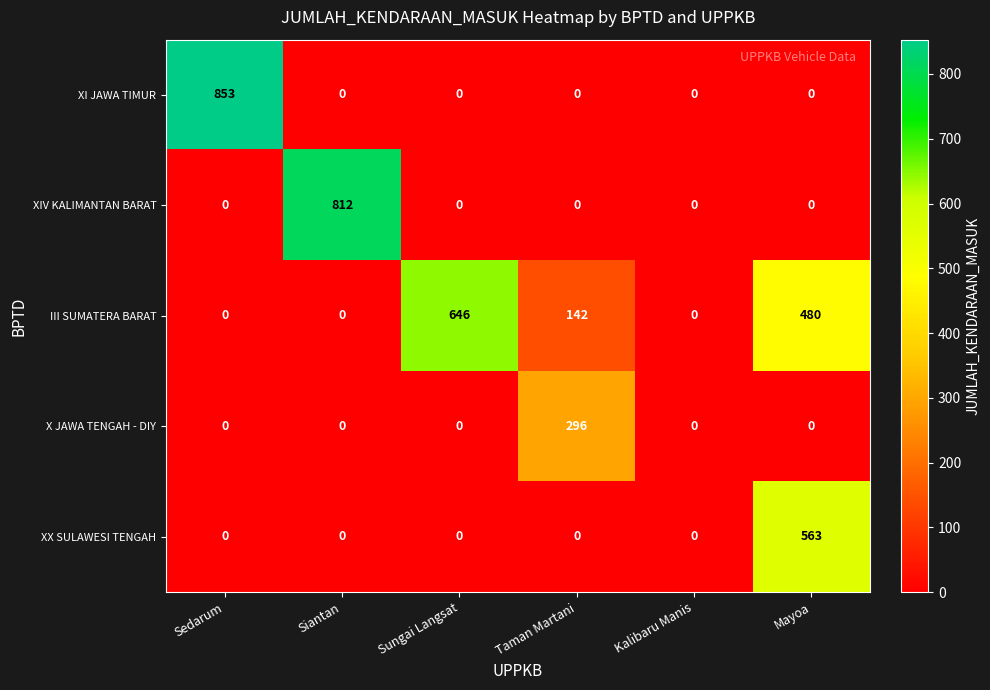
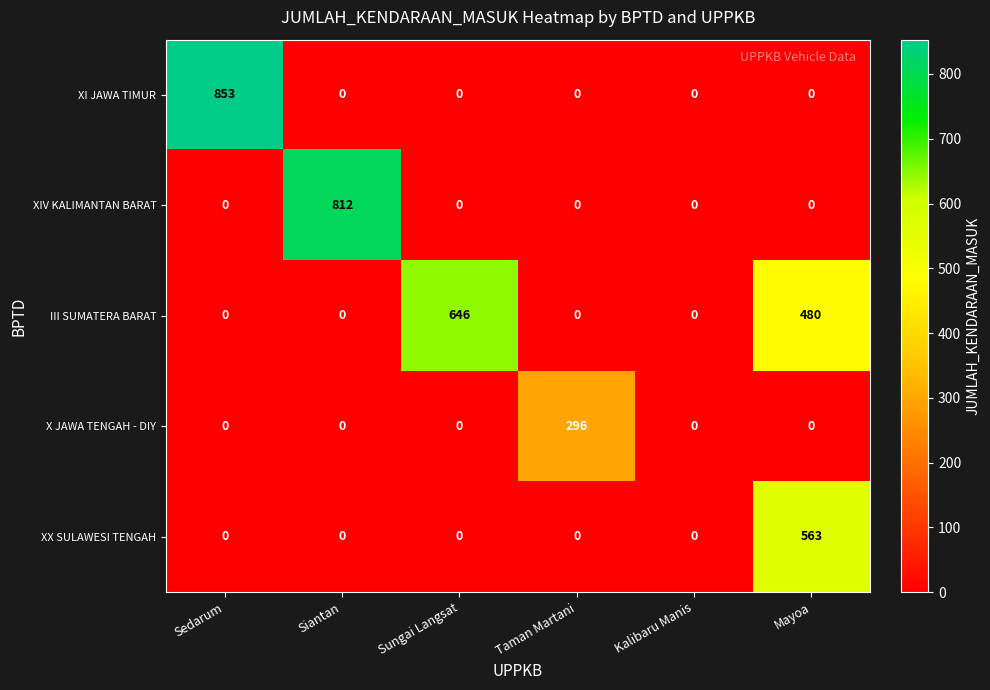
  {
    "XI JAWA TIMUR": {
      "Sedarum": 853,
      "Siantan": 0,
      "Sungai Langsat": 0,
      "Taman Martani": 0,
      "Kalibaru Manis": 0
    },
    "XIV KALIMANTAN BARAT": {
      "Sedarum": 0,
      "Siantan": 812,
      "Sungai Langsat": 0,
      "Taman Martani": 0,
      "Kalibaru Manis": 0,
      "Mayoa": 0
    },
    "III SUMATERA BARAT": {
      "Sedarum": 0,
      "Siantan": 0,
      "Sungai Langsat": 646,
-     "Taman Martani": 142,
+     "Taman Martani": 0,
      "Kalibaru Manis": 0,
      "Mayoa": 480
    },
    "X JAWA TENGAH - DIY": {
      "Sedarum": 0,
      "Siantan": 0,
      "Sungai Langsat": 0,
      "Taman Martani": 296,
      "Kalibaru Manis": 0,
      "Mayoa": 0
    },
    "XX SULAWESI TENGAH": {
      "Sedarum": 0,
      "Siantan": 0,
      "Sungai Langsat": 0,
      "Taman Martani": 0,
      "Kalibaru Manis": 0,
      "Mayoa": 563
    }
  }
